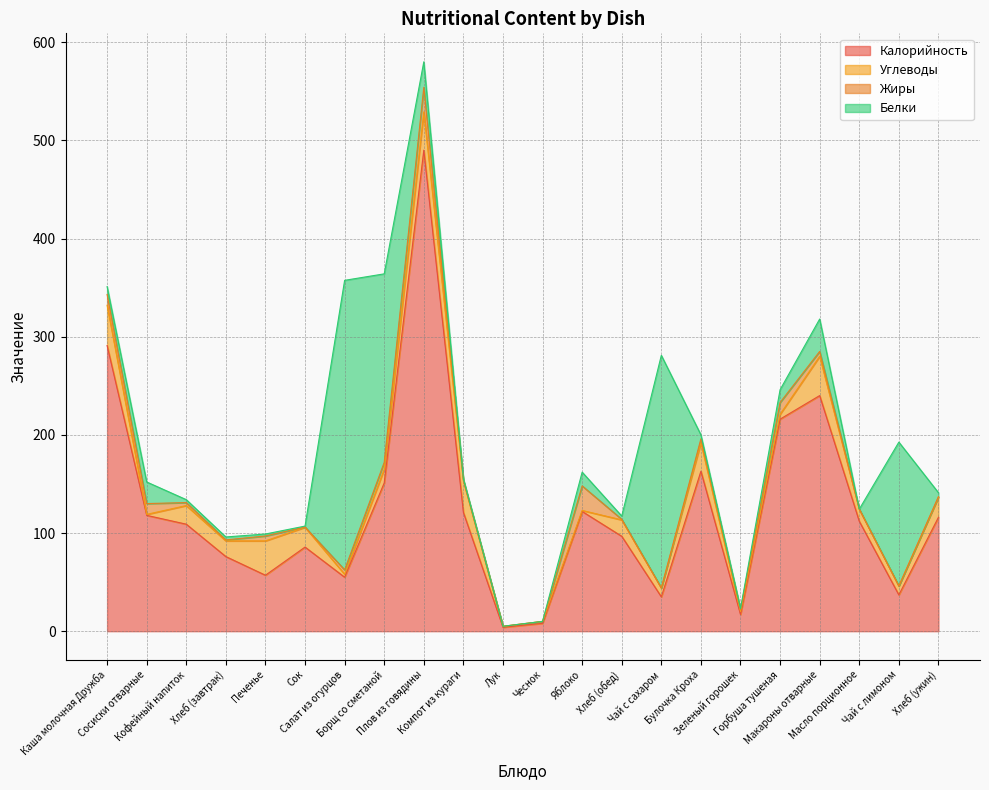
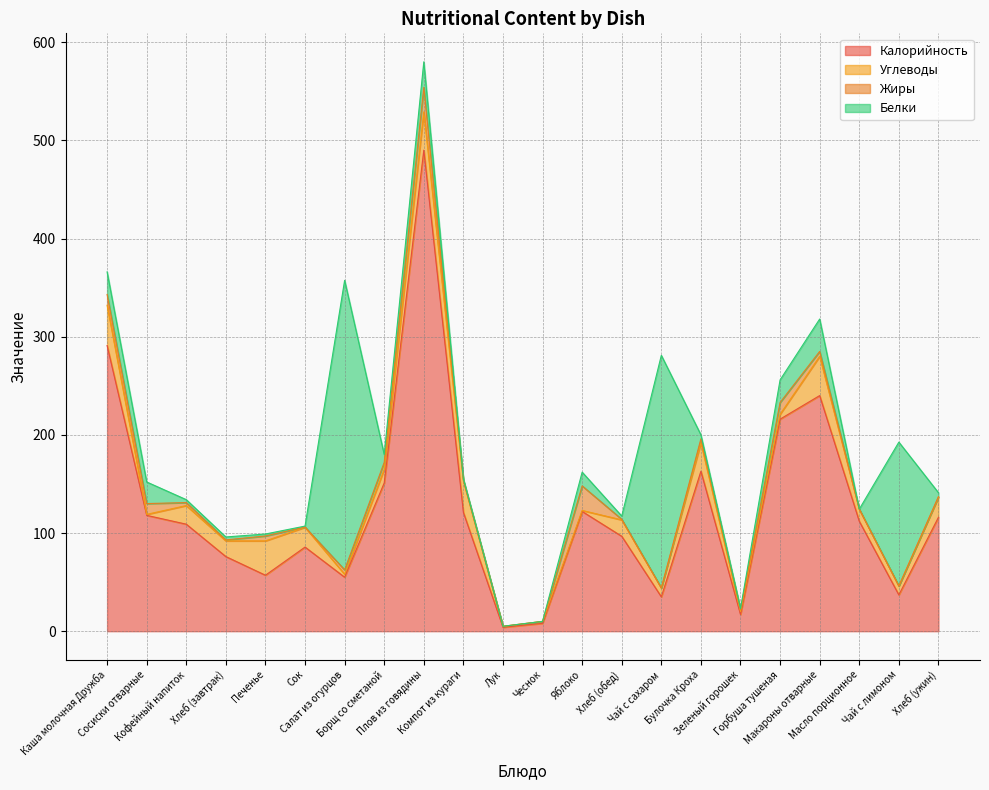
  {
    "Белки": {
-     "Каша молочная Дружба": 10,
+     "Каша молочная Дружба": 20,
      "Сосиски отварные": 20,
      "Кофейный напиток": 0,
      "Хлеб (завтрак)": 0,
      "Салат из огурцов": 290,
-     "Борщ со сметаной": 190,
+     "Борщ со сметаной": 10,
      "Плов из говядины": 30,
      "Яблоко": 10,
      "Хлеб (обед)": 0,
      "Чай с сахаром": 240,
      "Булочка Кроха": 0,
-     "Горбуша тушеная": 10,
+     "Горбуша тушеная": 20,
      "Макароны отварные": 30,
      "Чай с лимоном": 150,
      "Хлеб (ужин)": 0
    }
  }
